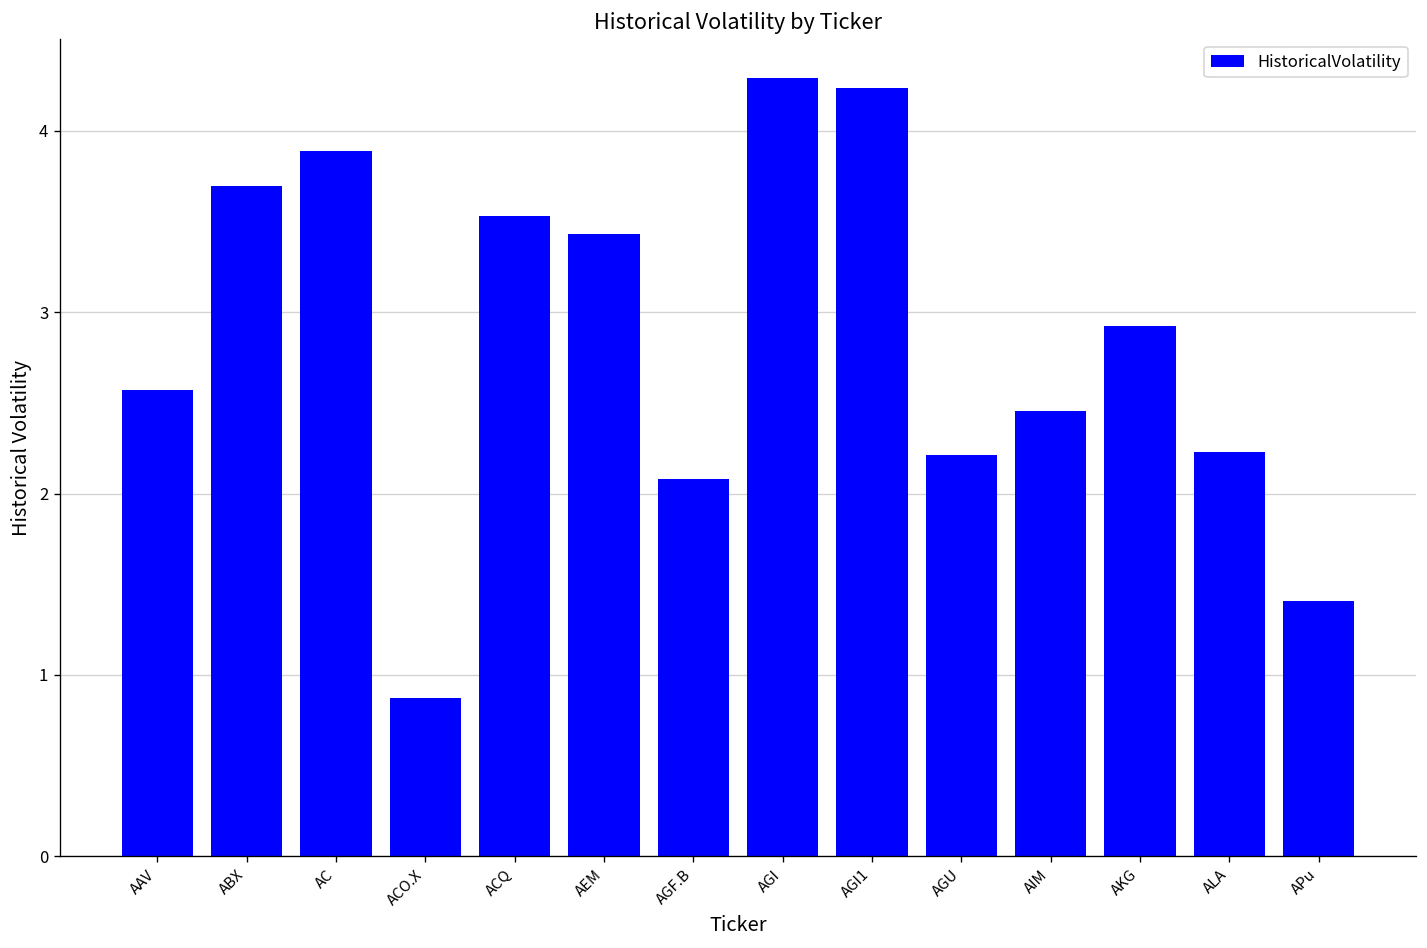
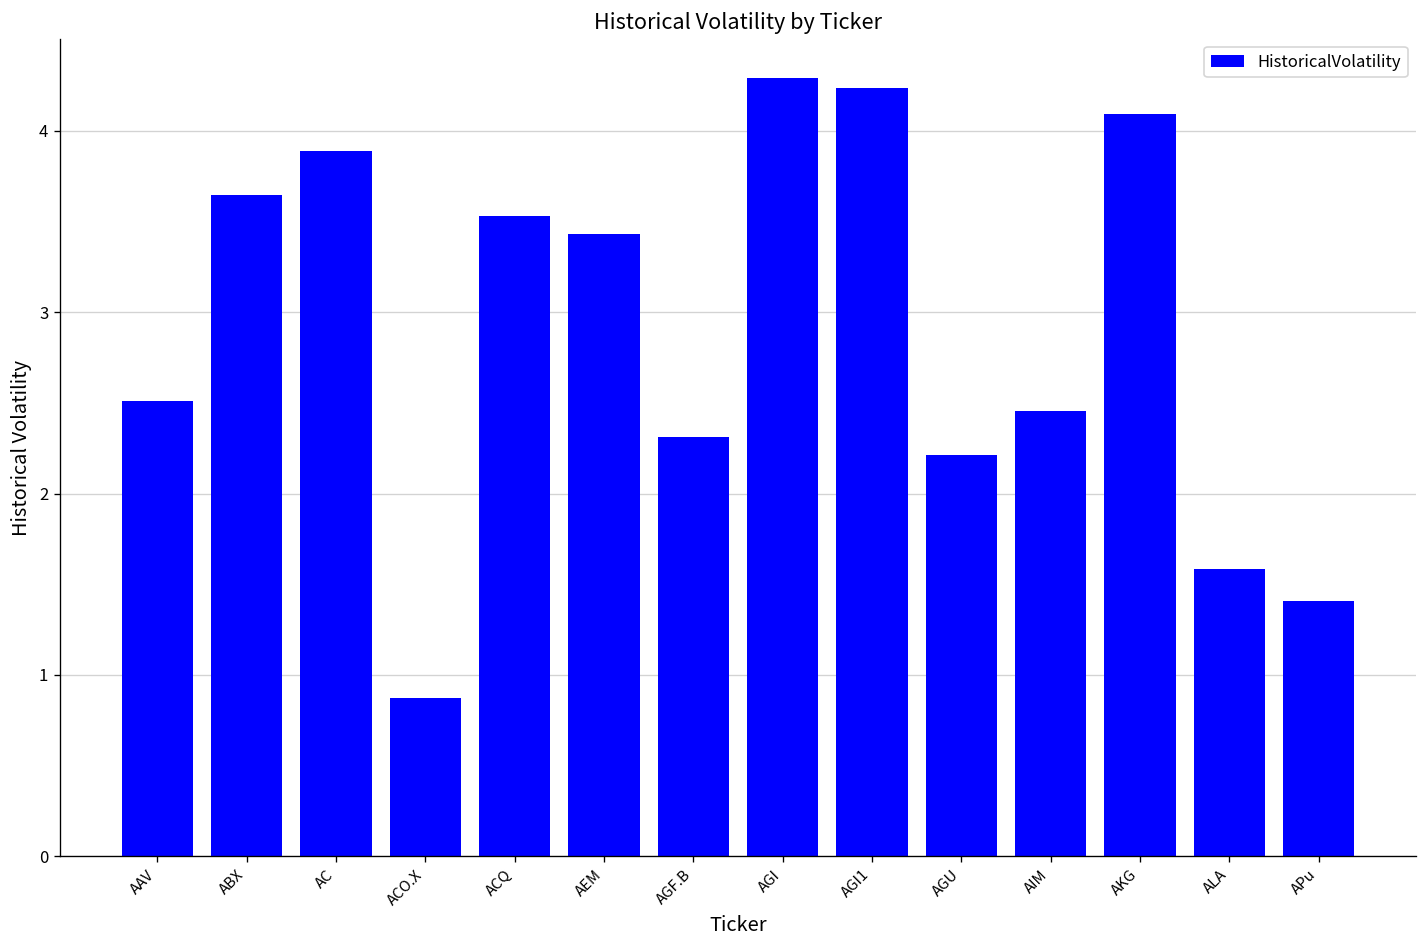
  {
-   "AAV": 2.57,
-   "ABX": 3.70,
+   "AAV": 2.51,
+   "ABX": 3.64,
    "AC": 3.89,
    "ACO.X": 0.87,
    "ACQ": 3.53,
    "AEM": 3.43,
-   "AGF.B": 2.08,
+   "AGF.B": 2.31,
    "AGI": 4.29,
    "AGI1": 4.24,
    "AGU": 2.21,
    "AIM": 2.46,
-   "AKG": 2.92,
-   "ALA": 2.23,
+   "AKG": 4.09,
+   "ALA": 1.59,
    "APu": 1.41
  }
